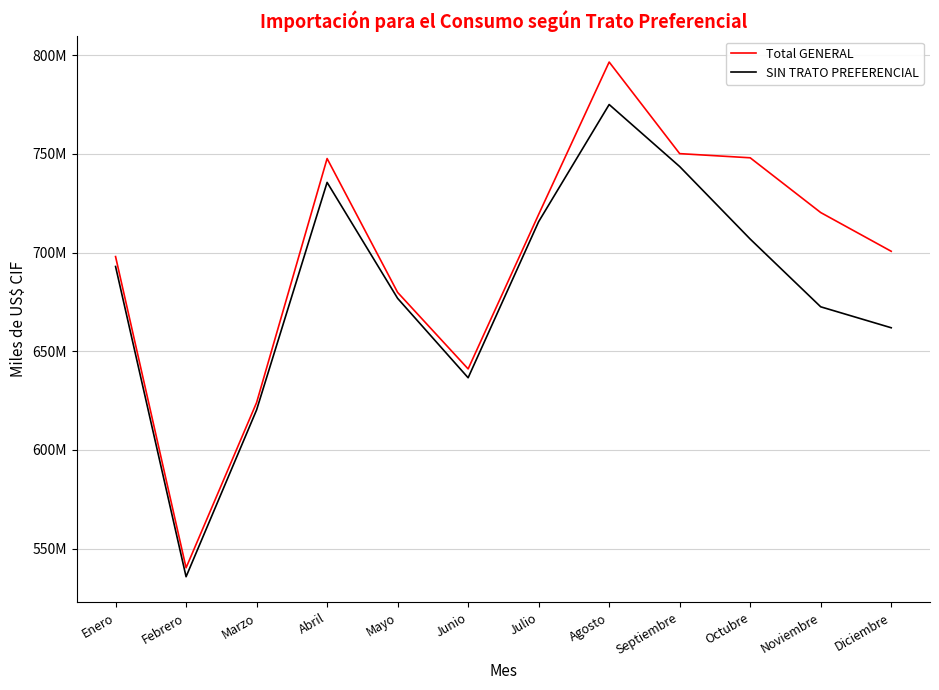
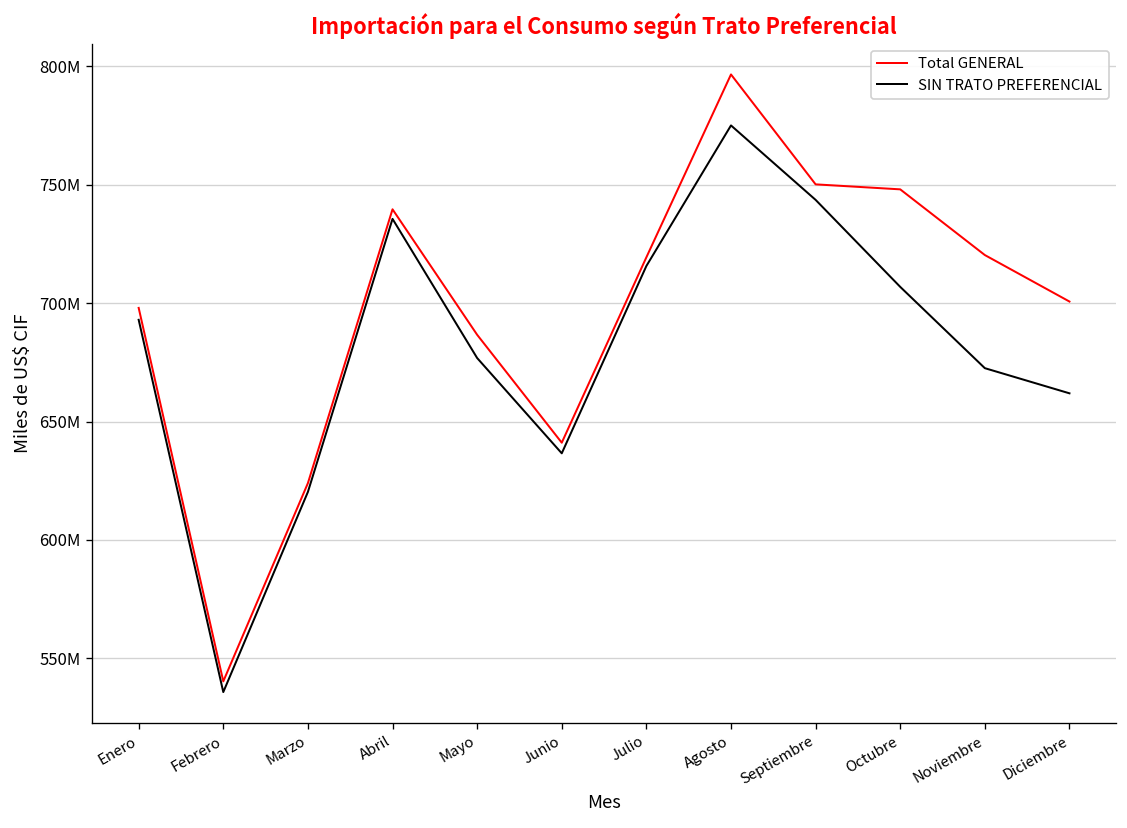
  {
    "Total GENERAL": {
      "Enero": 698000000,
      "Febrero": 540000000,
      "Marzo": 624000000,
-     "Abril": 748000000,
-     "Mayo": 680000000,
+     "Abril": 740000000,
+     "Mayo": 687000000,
      "Junio": 641000000,
      "Julio": 719000000,
      "Agosto": 797000000,
      "Septiembre": 750000000,
      "Octubre": 748000000,
      "Noviembre": 720000000,
      "Diciembre": 701000000
    },
    "SIN TRATO PREFERENCIAL": {
      "Enero": 693000000,
      "Febrero": 536000000,
      "Marzo": 620000000,
      "Abril": 736000000,
      "Mayo": 677000000,
      "Junio": 637000000,
      "Julio": 716000000,
      "Agosto": 775000000,
      "Septiembre": 744000000,
      "Octubre": 707000000,
      "Noviembre": 673000000,
      "Diciembre": 662000000
    }
  }
